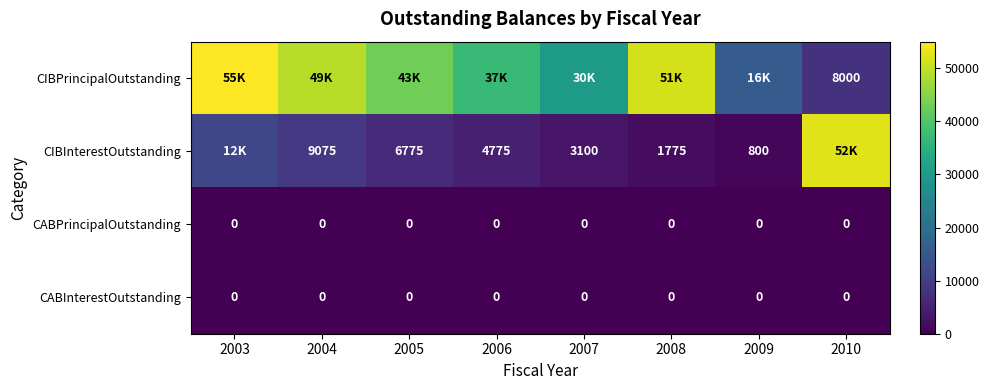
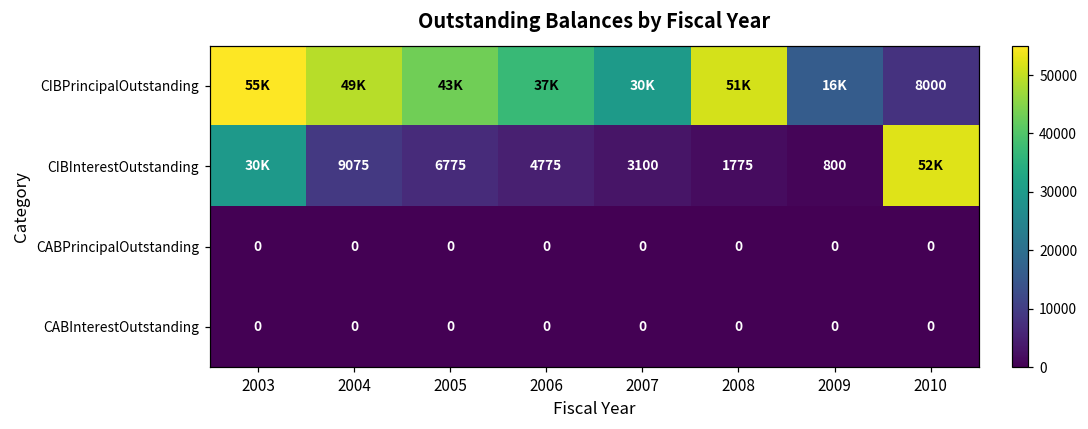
  {
    "CIBPrincipalOutstanding": {
      "2003": "55K",
      "2004": "49K",
      "2005": "43K",
      "2006": "37K",
      "2007": "30K",
      "2008": "51K",
      "2009": "16K",
      "2010": "8000"
    },
    "CIBInterestOutstanding": {
-     "2003": "12K",
+     "2003": "30K",
      "2004": "9075",
      "2005": "6775",
      "2006": "4775",
      "2007": "3100",
      "2008": "1775",
      "2009": "800",
      "2010": "52K"
    },
    "CABPrincipalOutstanding": {
      "2003": "0",
      "2004": "0",
      "2005": "0",
      "2006": "0",
      "2007": "0",
      "2008": "0",
      "2009": "0",
      "2010": "0"
    },
    "CABInterestOutstanding": {
      "2003": "0",
      "2004": "0",
      "2005": "0",
      "2006": "0",
      "2007": "0",
      "2008": "0",
      "2009": "0",
      "2010": "0"
    }
  }
